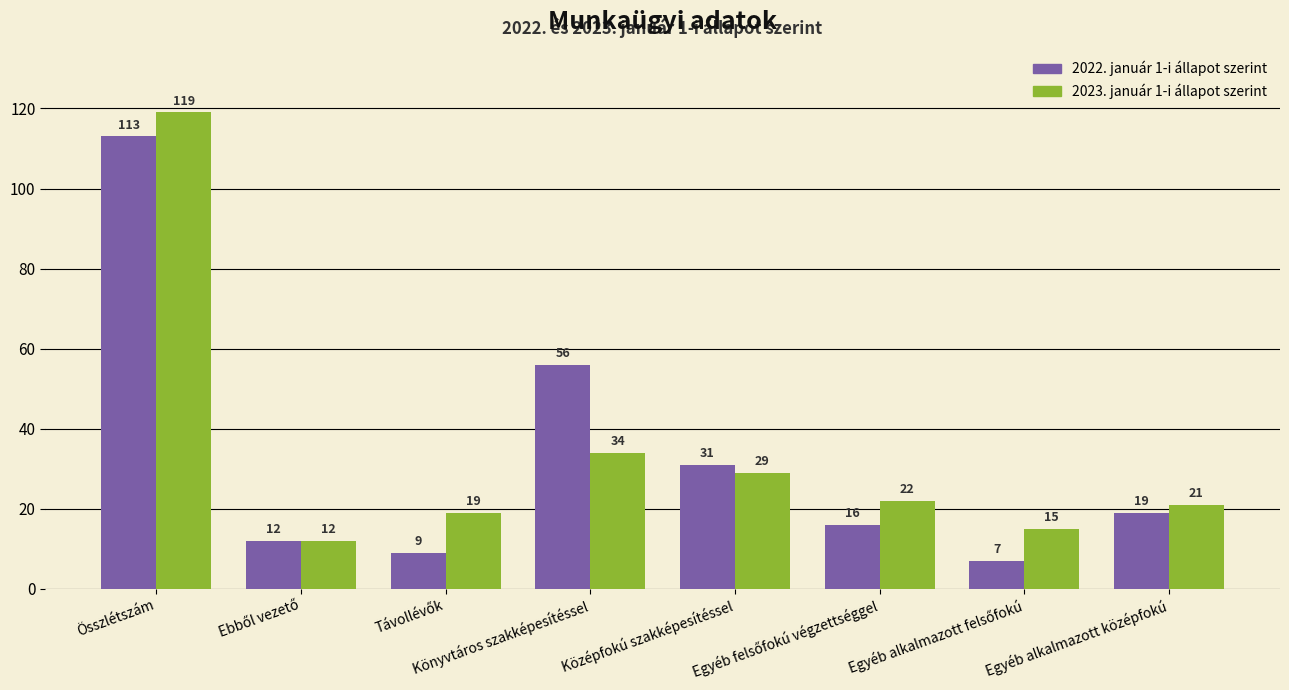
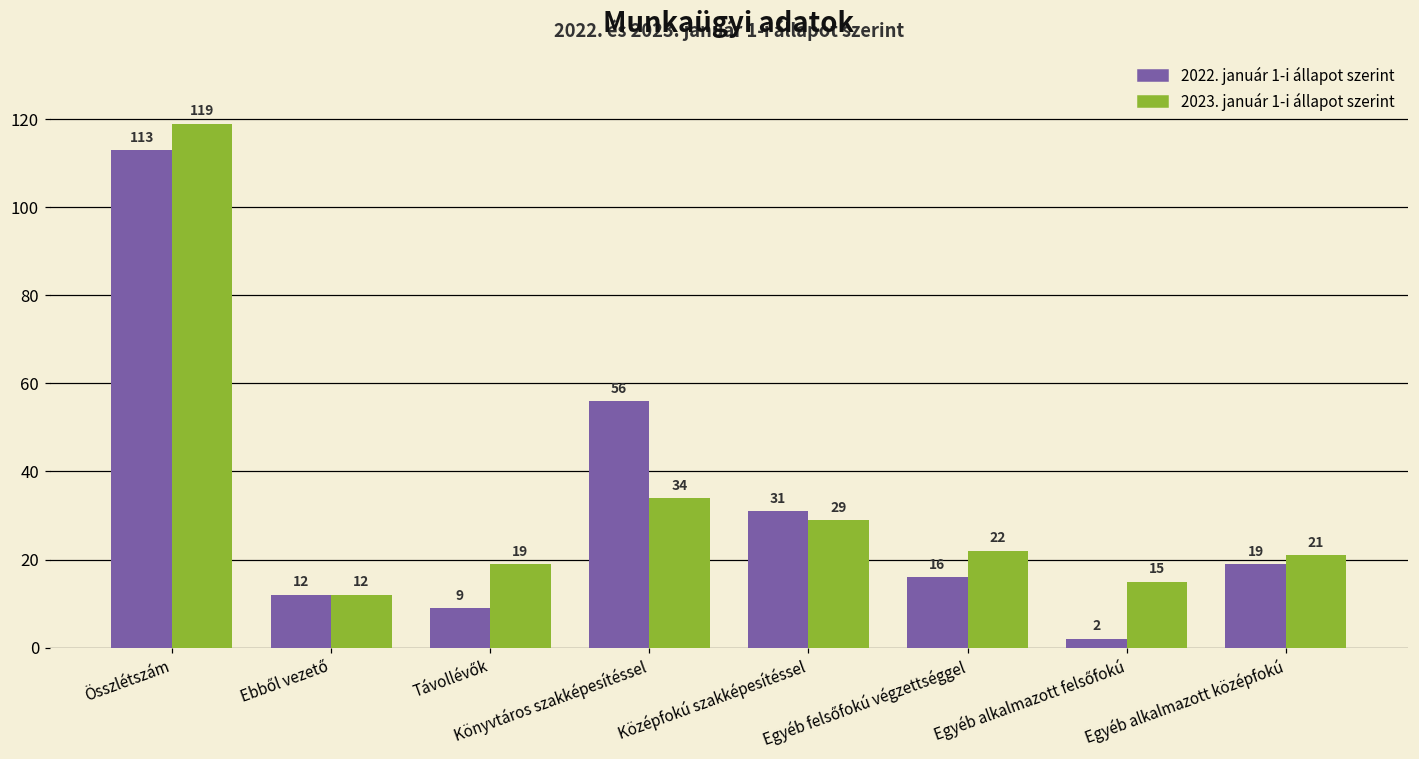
  {
    "2022. január 1-i állapot szerint": {
      "Összlétszám": 113,
      "Ebből vezető": 12,
      "Távollévők": 9,
      "Könyvtáros szakképesítéssel": 56,
      "Középfokú szakképesítéssel": 31,
      "Egyéb felsőfokú végzettséggel": 16,
-     "Egyéb alkalmazott felsőfokú": 7,
+     "Egyéb alkalmazott felsőfokú": 2,
      "Egyéb alkalmazott középfokú": 19
    },
    "2023. január 1-i állapot szerint": {
      "Összlétszám": 119,
      "Ebből vezető": 12,
      "Távollévők": 19,
      "Könyvtáros szakképesítéssel": 34,
      "Középfokú szakképesítéssel": 29,
      "Egyéb felsőfokú végzettséggel": 22,
      "Egyéb alkalmazott felsőfokú": 15,
      "Egyéb alkalmazott középfokú": 21
    }
  }
